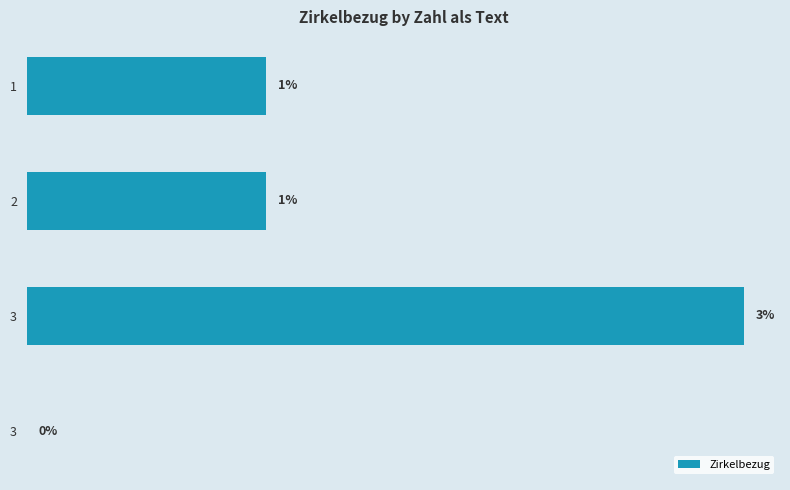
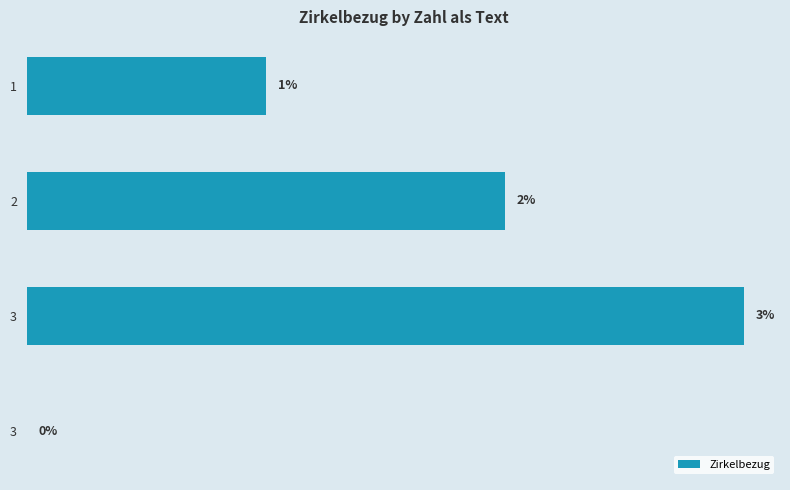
  {
    "1": "1%",
-   "2": "1%"
+   "2": "2%"
  }
